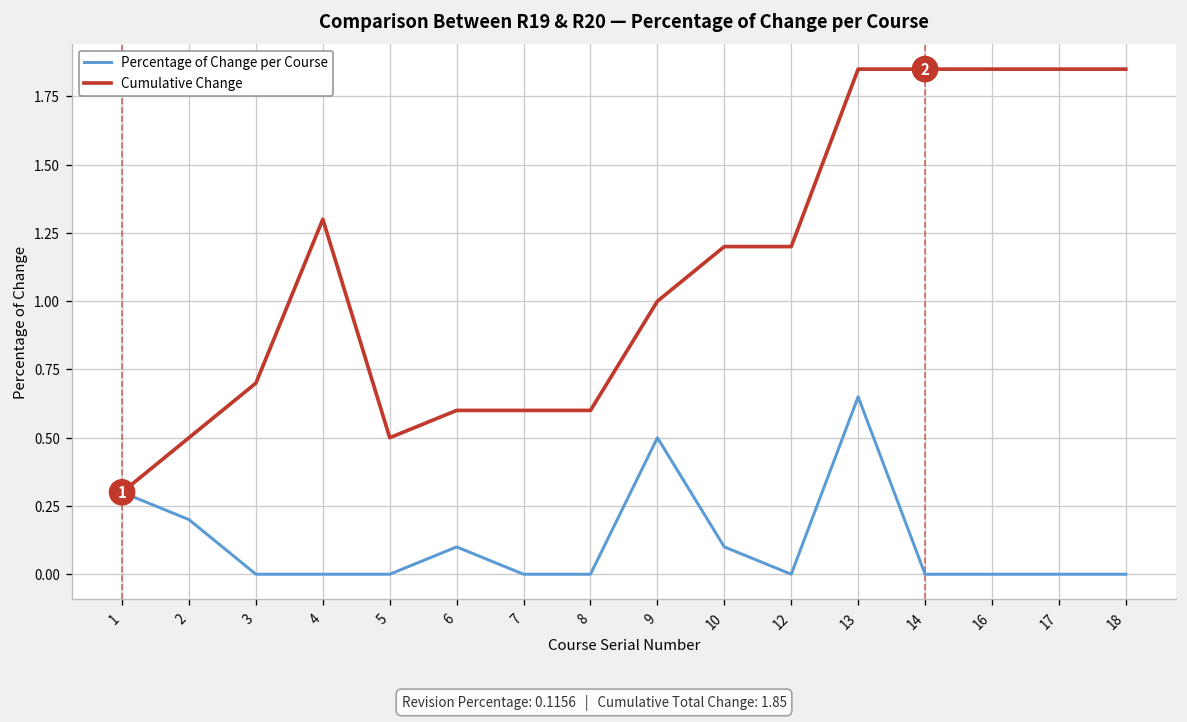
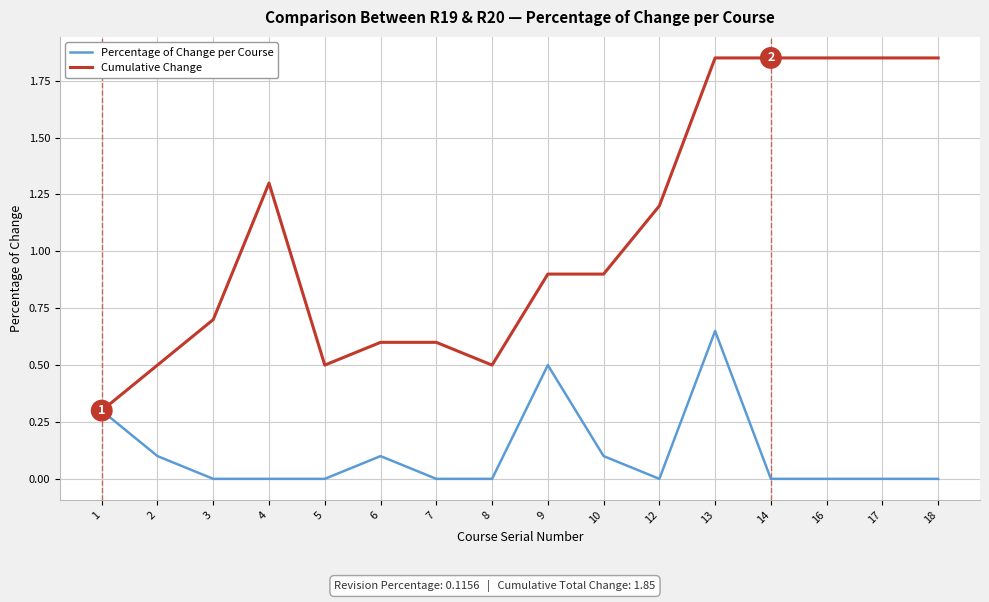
  {
    "Percentage of Change per Course": {
-     "2": 0.2,
+     "2": 0.1,
      "3": 0.0,
      "4": 0.0,
      "5": 0.0,
      "6": 0.1,
      "7": 0.0,
      "8": 0.0,
      "9": 0.5,
      "10": 0.1,
      "12": 0.0,
      "13": 0.65,
      "14": 0.0,
      "16": 0.0,
      "17": 0.0,
      "18": 0.0
    },
    "Cumulative Change": {
      "2": 0.5,
      "3": 0.7,
      "4": 1.3,
      "5": 0.5,
      "6": 0.6,
      "7": 0.6,
-     "8": 0.6,
-     "9": 1.0,
-     "10": 1.2,
+     "8": 0.5,
+     "9": 0.9,
+     "10": 0.9,
      "12": 1.2,
      "13": 1.85,
      "16": 1.85,
      "17": 1.85,
      "18": 1.85
    }
  }
